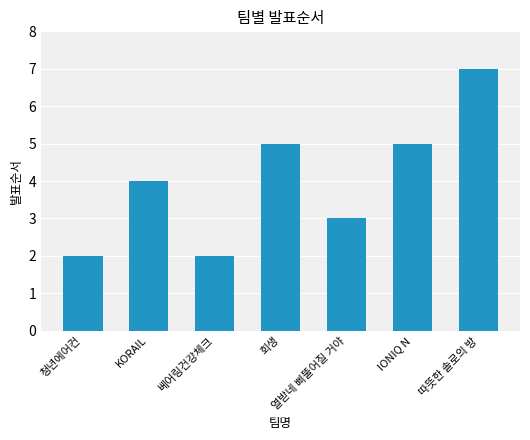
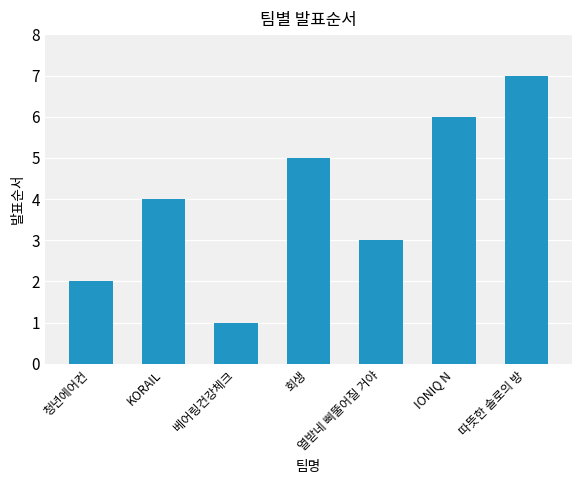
  {
    "청년에어컨": 2,
    "KORAIL": 4,
-   "베어링건강체크": 2,
+   "베어링건강체크": 1,
    "회생": 5,
    "열받네 삐뚤어질 거야": 3,
-   "IONIQ N": 5,
+   "IONIQ N": 6,
    "따뜻한 솔로의 방": 7
  }
